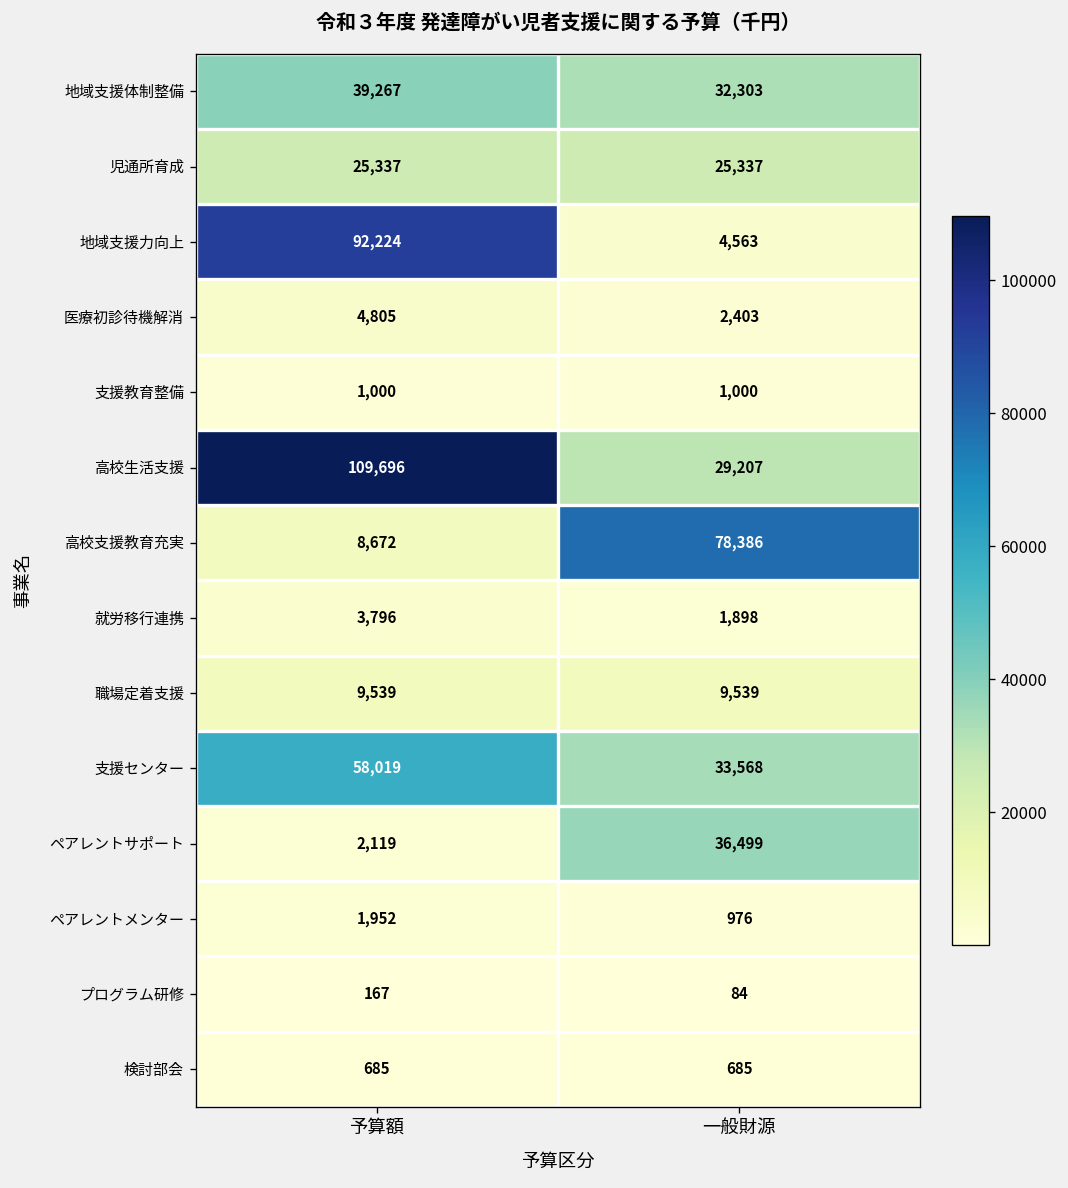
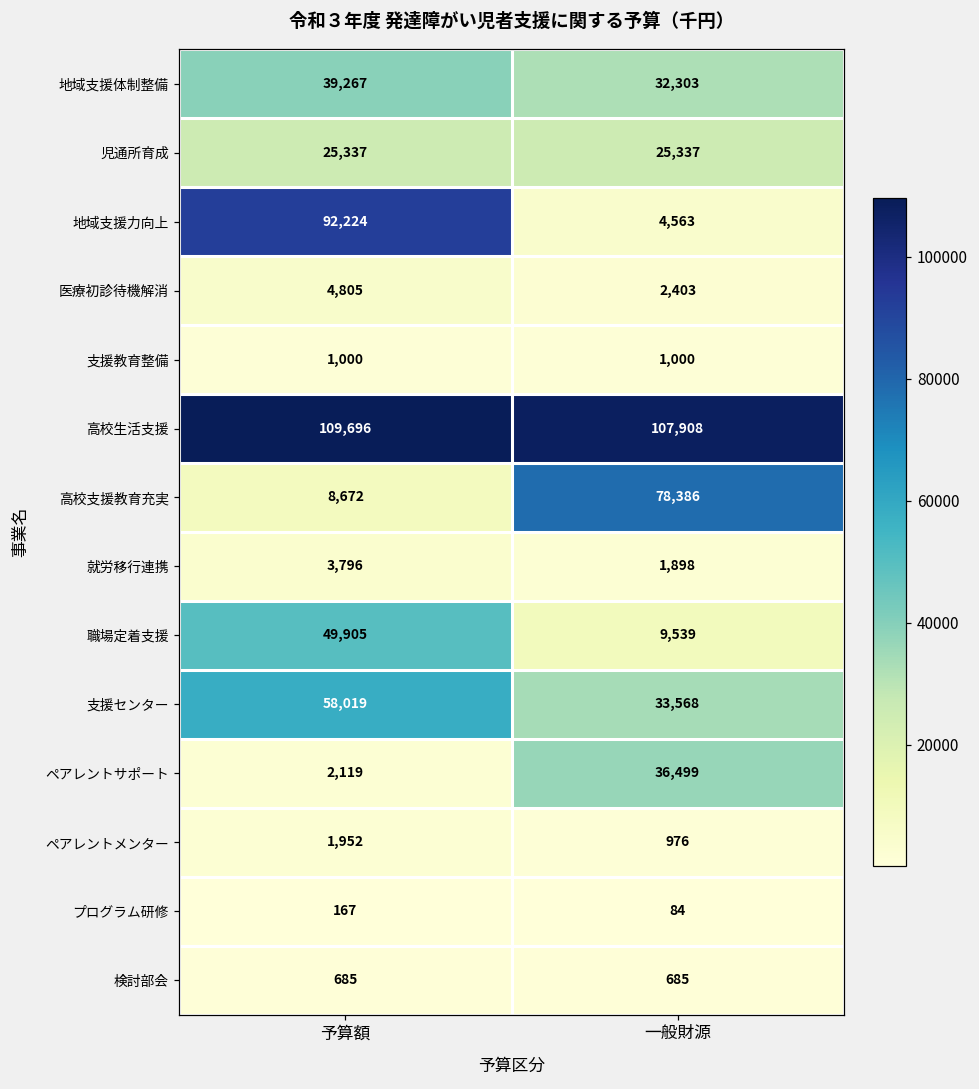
  {
    "地域支援体制整備": {
      "予算額": "39,267",
      "一般財源": "32,303"
    },
    "児通所育成": {
      "予算額": "25,337",
      "一般財源": "25,337"
    },
    "地域支援力向上": {
      "予算額": "92,224",
      "一般財源": "4,563"
    },
    "医療初診待機解消": {
      "予算額": "4,805",
      "一般財源": "2,403"
    },
    "支援教育整備": {
      "予算額": "1,000",
      "一般財源": "1,000"
    },
    "高校生活支援": {
      "予算額": "109,696",
-     "一般財源": "29,207"
+     "一般財源": "107,908"
    },
    "高校支援教育充実": {
      "予算額": "8,672",
      "一般財源": "78,386"
    },
    "就労移行連携": {
      "予算額": "3,796",
      "一般財源": "1,898"
    },
    "職場定着支援": {
-     "予算額": "9,539",
+     "予算額": "49,905",
      "一般財源": "9,539"
    },
    "支援センター": {
      "予算額": "58,019",
      "一般財源": "33,568"
    },
    "ペアレントサポート": {
      "予算額": "2,119",
      "一般財源": "36,499"
    },
    "ペアレントメンター": {
      "予算額": "1,952",
      "一般財源": "976"
    },
    "プログラム研修": {
      "予算額": "167",
      "一般財源": "84"
    },
    "検討部会": {
      "予算額": "685",
      "一般財源": "685"
    }
  }
